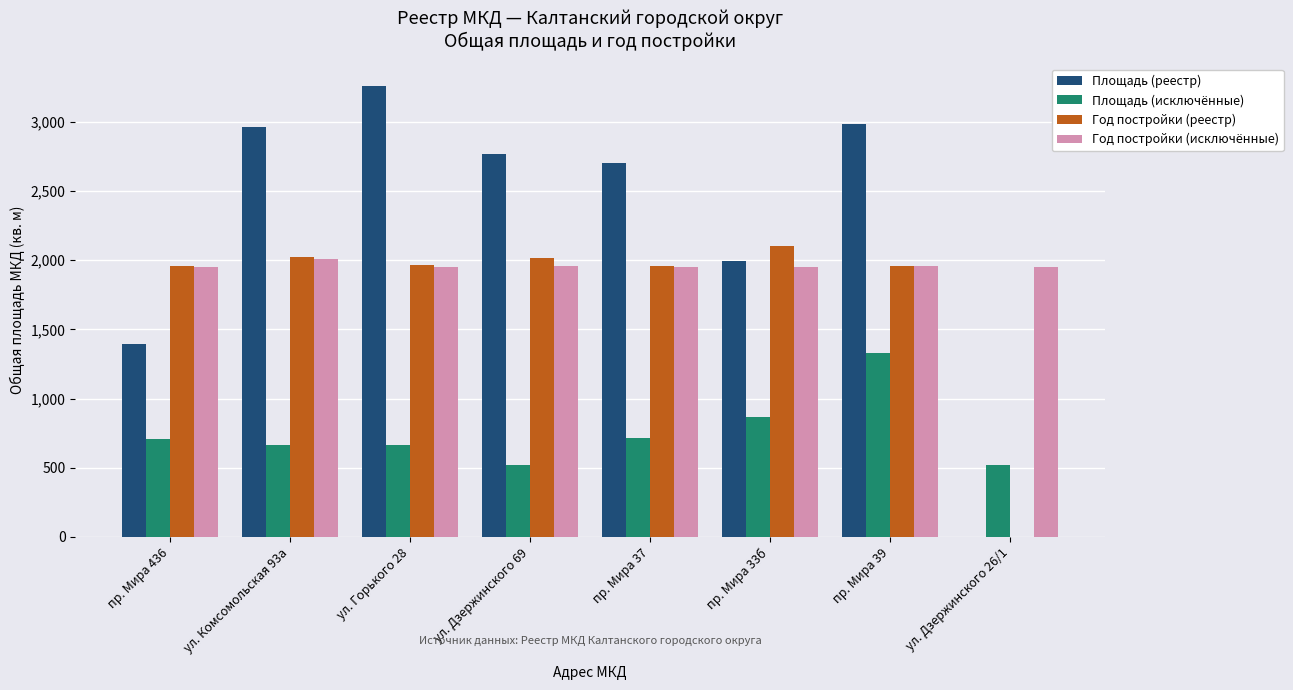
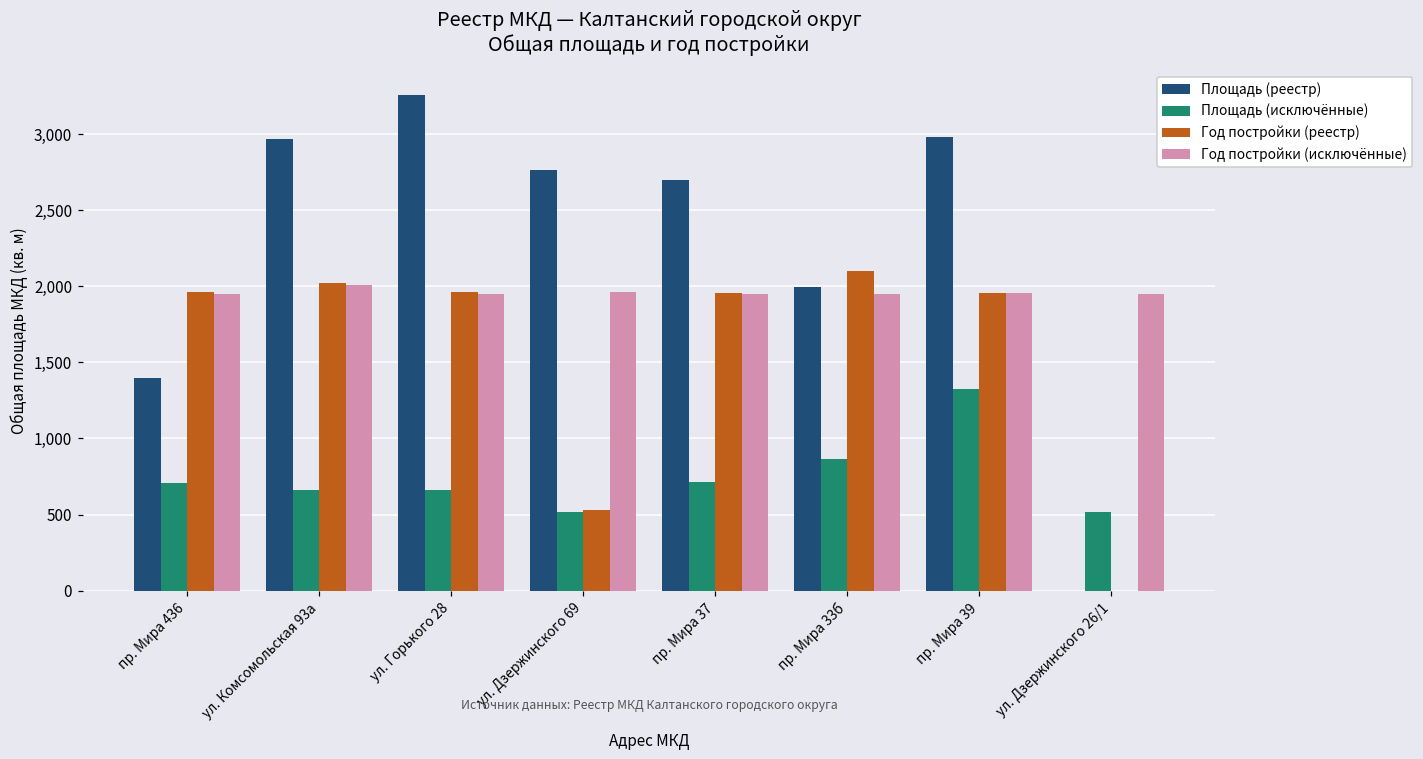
  {
    "Площадь (реестр)": {
      "пр. Мира 436": "1,400",
      "ул. Комсомольская 93а": "2,970",
      "ул. Горького 28": "3,260",
      "ул. Дзержинского 69": "2,770",
      "пр. Мира 37": "2,700",
      "пр. Мира 33б": "1,990",
      "пр. Мира 39": "2,980",
      "ул. Дзержинского 26/1": "0"
    },
    "Площадь (исключённые)": {
      "пр. Мира 436": "710",
      "ул. Комсомольская 93а": "660",
      "ул. Горького 28": "660",
      "ул. Дзержинского 69": "520",
      "пр. Мира 37": "710",
      "пр. Мира 33б": "860",
      "пр. Мира 39": "1,330",
      "ул. Дзержинского 26/1": "520"
    },
    "Год постройки (реестр)": {
      "пр. Мира 436": "1,960",
      "ул. Комсомольская 93а": "2,020",
      "ул. Горького 28": "1,960",
-     "ул. Дзержинского 69": "2,020",
+     "ул. Дзержинского 69": "530",
      "пр. Мира 37": "1,960",
      "пр. Мира 33б": "2,100",
      "пр. Мира 39": "1,960",
      "ул. Дзержинского 26/1": "0"
    },
    "Год постройки (исключённые)": {
      "пр. Мира 436": "1,950",
      "ул. Комсомольская 93а": "2,010",
      "ул. Горького 28": "1,950",
      "ул. Дзержинского 69": "1,960",
      "пр. Мира 37": "1,950",
      "пр. Мира 33б": "1,950",
      "пр. Мира 39": "1,960",
      "ул. Дзержинского 26/1": "1,950"
    }
  }
